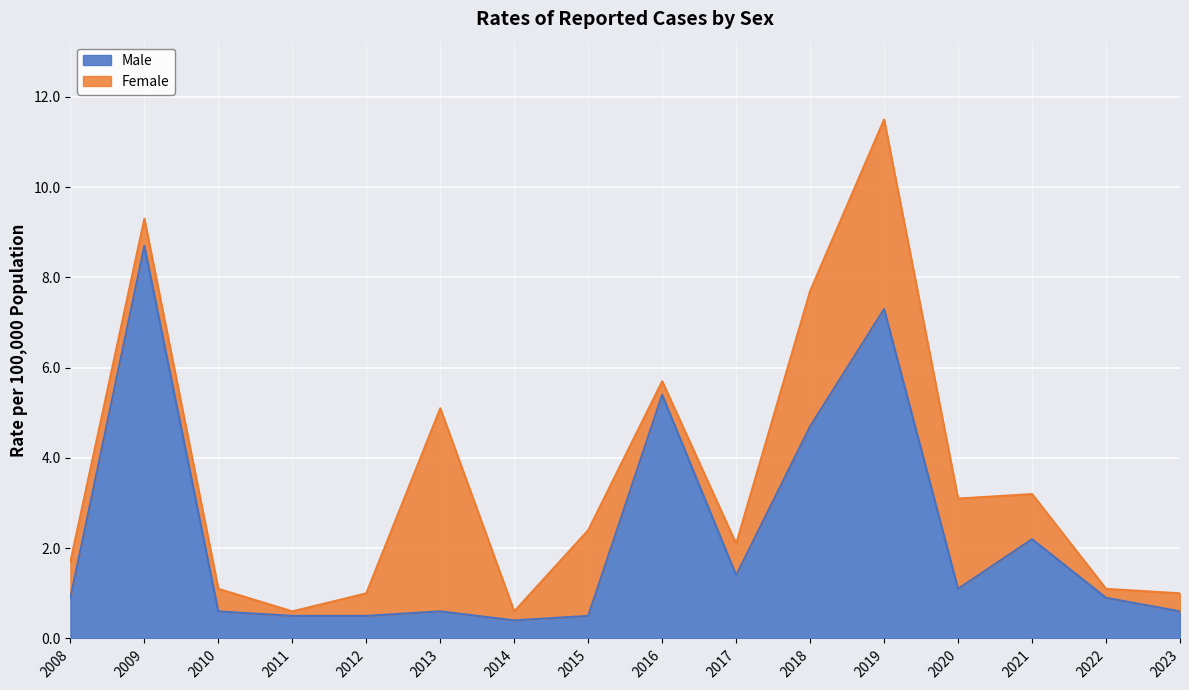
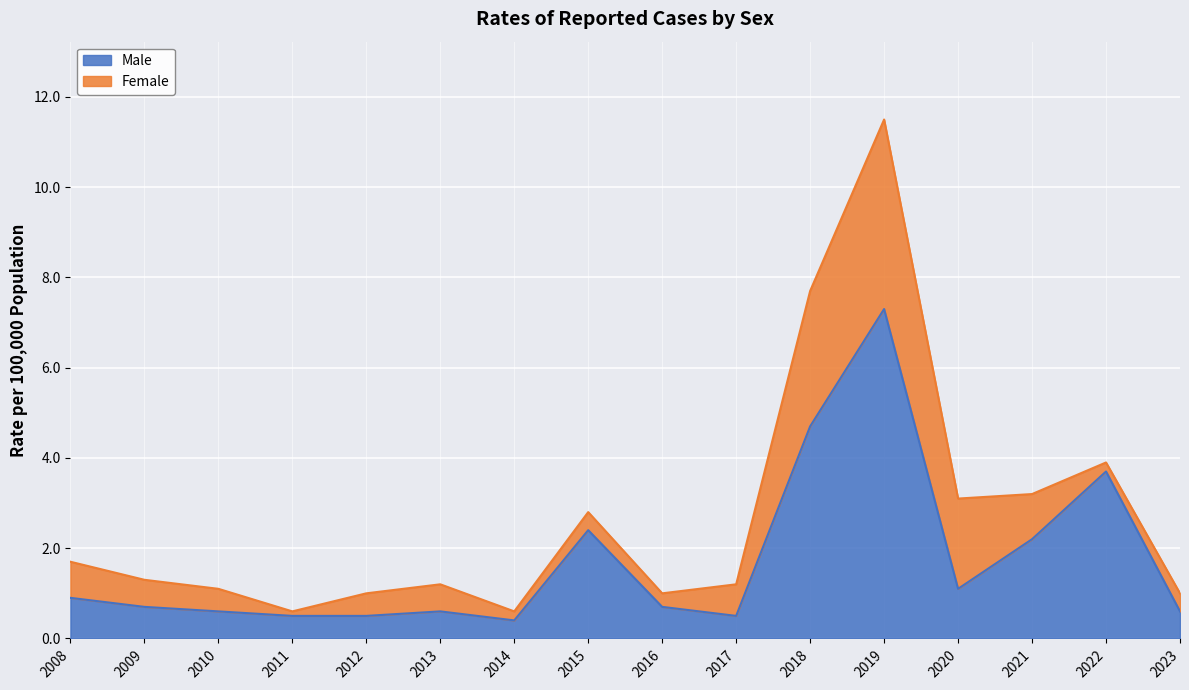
  {
    "Male": {
      "2008": 0.9,
-     "2009": 8.7,
+     "2009": 0.7,
      "2010": 0.6,
      "2011": 0.5,
      "2012": 0.5,
      "2013": 0.6,
      "2014": 0.4,
-     "2015": 0.5,
-     "2016": 5.4,
-     "2017": 1.4,
+     "2015": 2.4,
+     "2016": 0.7,
+     "2017": 0.5,
      "2018": 4.7,
      "2019": 7.3,
      "2020": 1.1,
      "2021": 2.2,
-     "2022": 0.9,
+     "2022": 3.7,
      "2023": 0.6
    },
    "Female": {
      "2008": 0.8,
      "2009": 0.6,
      "2010": 0.5,
      "2011": 0.1,
      "2012": 0.5,
-     "2013": 4.5,
+     "2013": 0.6,
      "2014": 0.2,
-     "2015": 1.9,
+     "2015": 0.4,
      "2016": 0.3,
      "2017": 0.7,
      "2018": 3.0,
      "2019": 4.2,
      "2020": 2.0,
      "2021": 1.0,
      "2022": 0.2,
      "2023": 0.4
    }
  }
